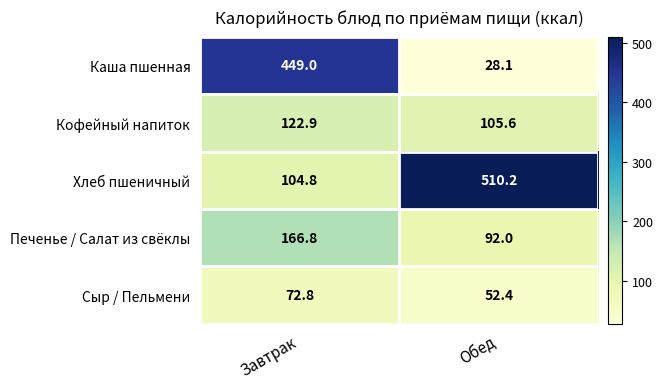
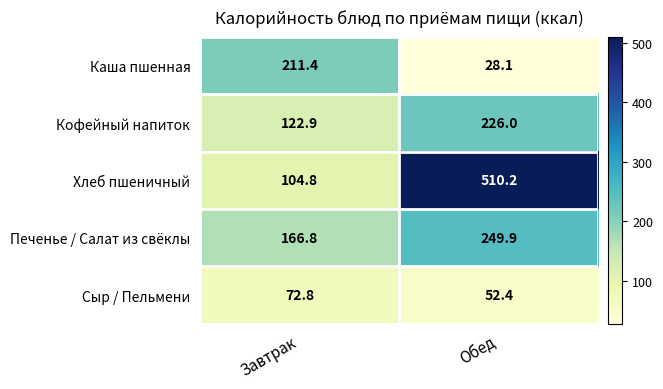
  {
    "Каша пшенная": {
-     "Завтрак": 449.0,
+     "Завтрак": 211.4,
      "Обед": 28.1
    },
    "Кофейный напиток": {
      "Завтрак": 122.9,
-     "Обед": 105.6
+     "Обед": 226.0
    },
    "Хлеб пшеничный": {
      "Завтрак": 104.8,
      "Обед": 510.2
    },
    "Печенье / Салат из свёклы": {
      "Завтрак": 166.8,
-     "Обед": 92.0
+     "Обед": 249.9
    },
    "Сыр / Пельмени": {
      "Завтрак": 72.8,
      "Обед": 52.4
    }
  }
